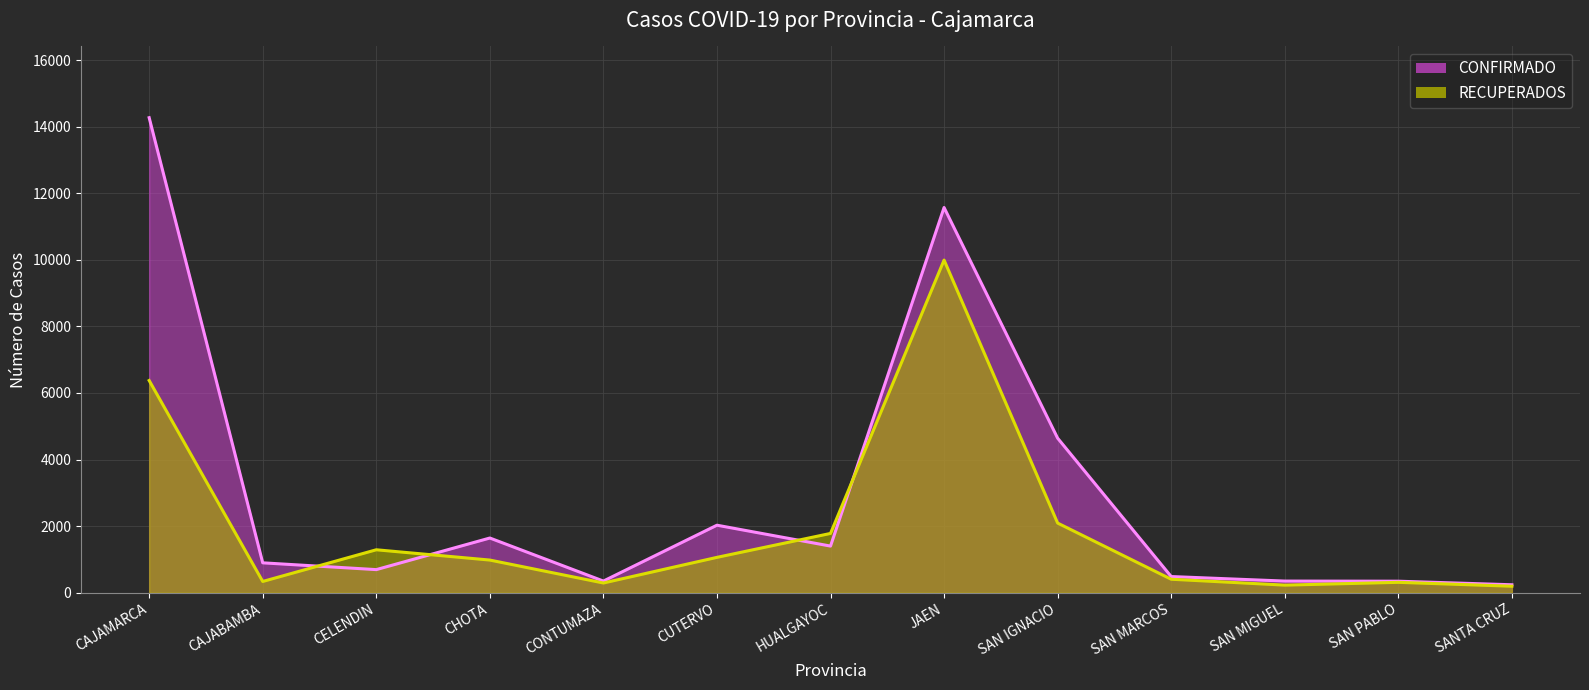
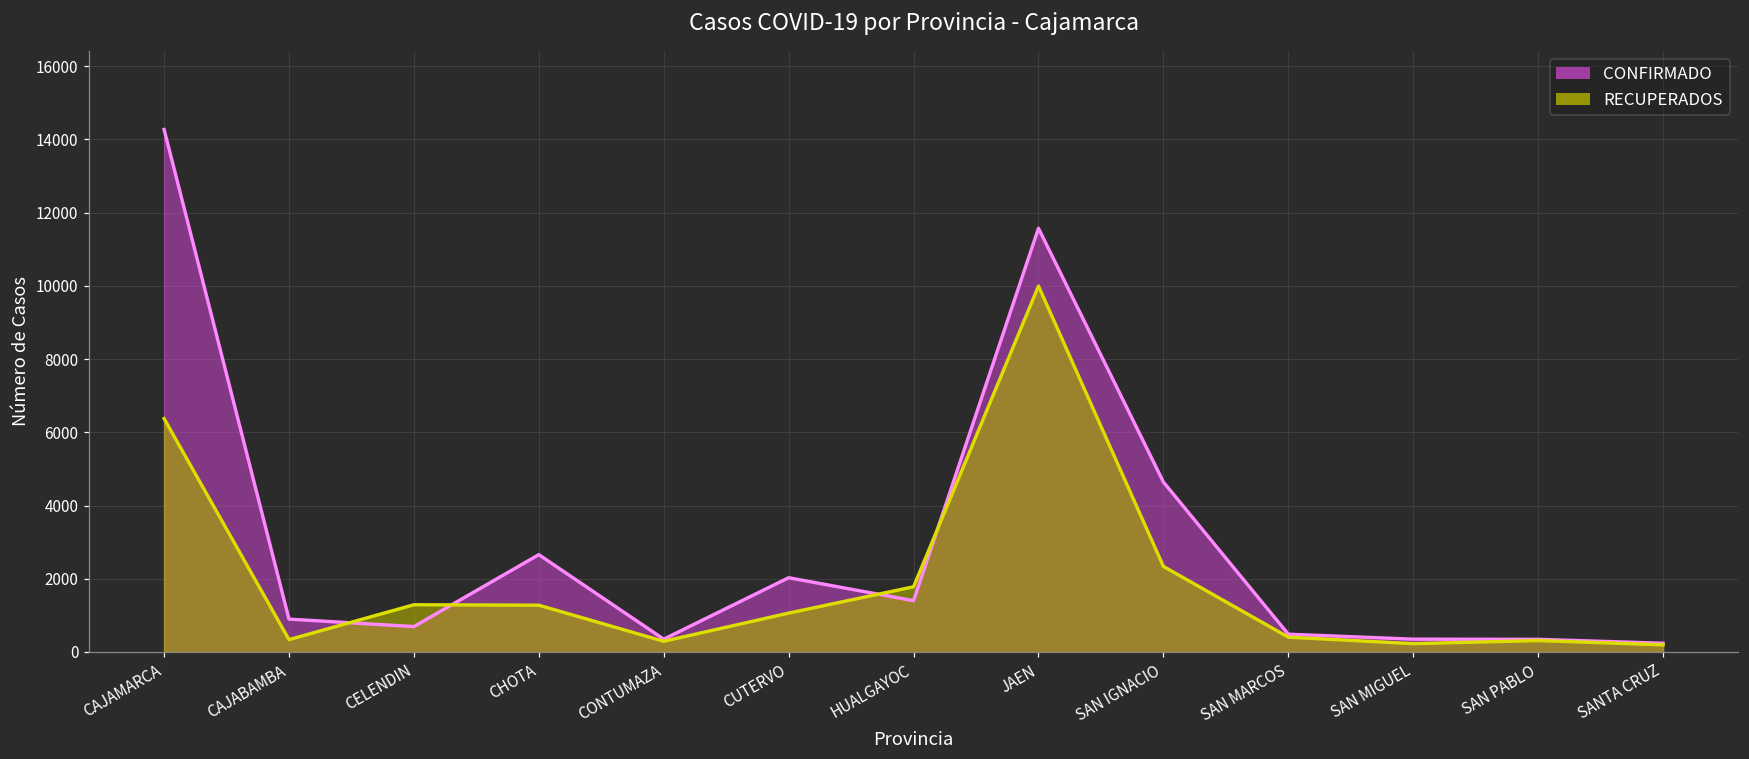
  {
    "CONFIRMADO": {
      "CAJAMARCA": 14300,
      "CAJABAMBA": 900,
      "CELENDIN": 700,
-     "CHOTA": 1600,
+     "CHOTA": 2700,
      "CUTERVO": 2000,
      "HUALGAYOC": 1400,
      "JAEN": 11600,
      "SAN IGNACIO": 4600,
      "SAN MARCOS": 500,
      "SAN MIGUEL": 400
    },
    "RECUPERADOS": {
      "CAJAMARCA": 6400,
      "CAJABAMBA": 300,
      "CELENDIN": 1300,
-     "CHOTA": 1000,
+     "CHOTA": 1300,
      "CUTERVO": 1100,
      "HUALGAYOC": 1800,
      "JAEN": 10000,
-     "SAN IGNACIO": 2100,
+     "SAN IGNACIO": 2300,
      "SAN MARCOS": 400,
      "SAN MIGUEL": 200
    }
  }
